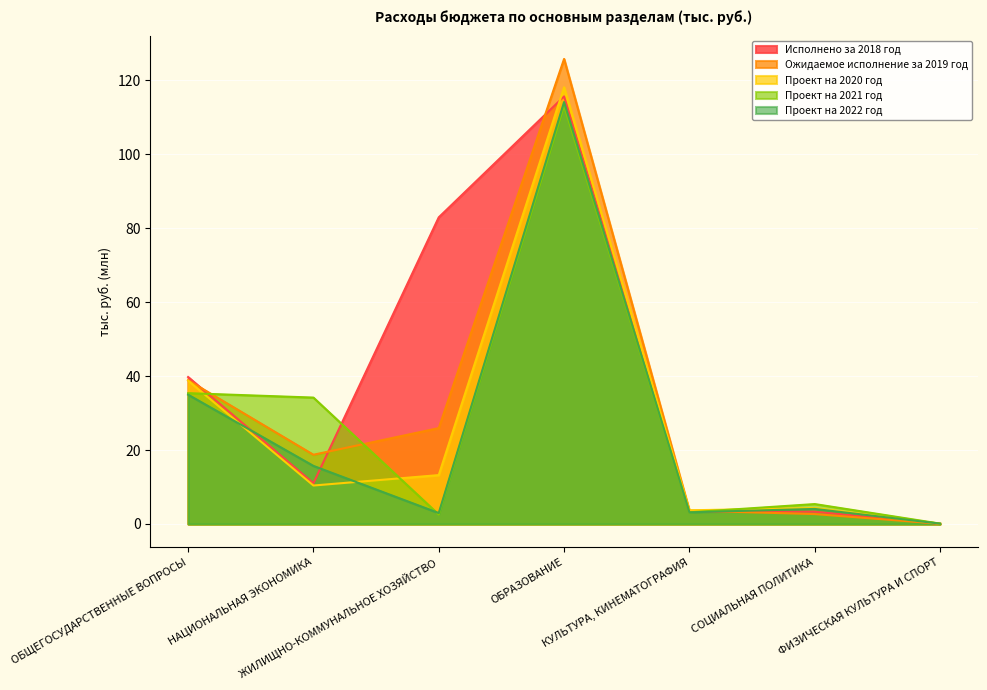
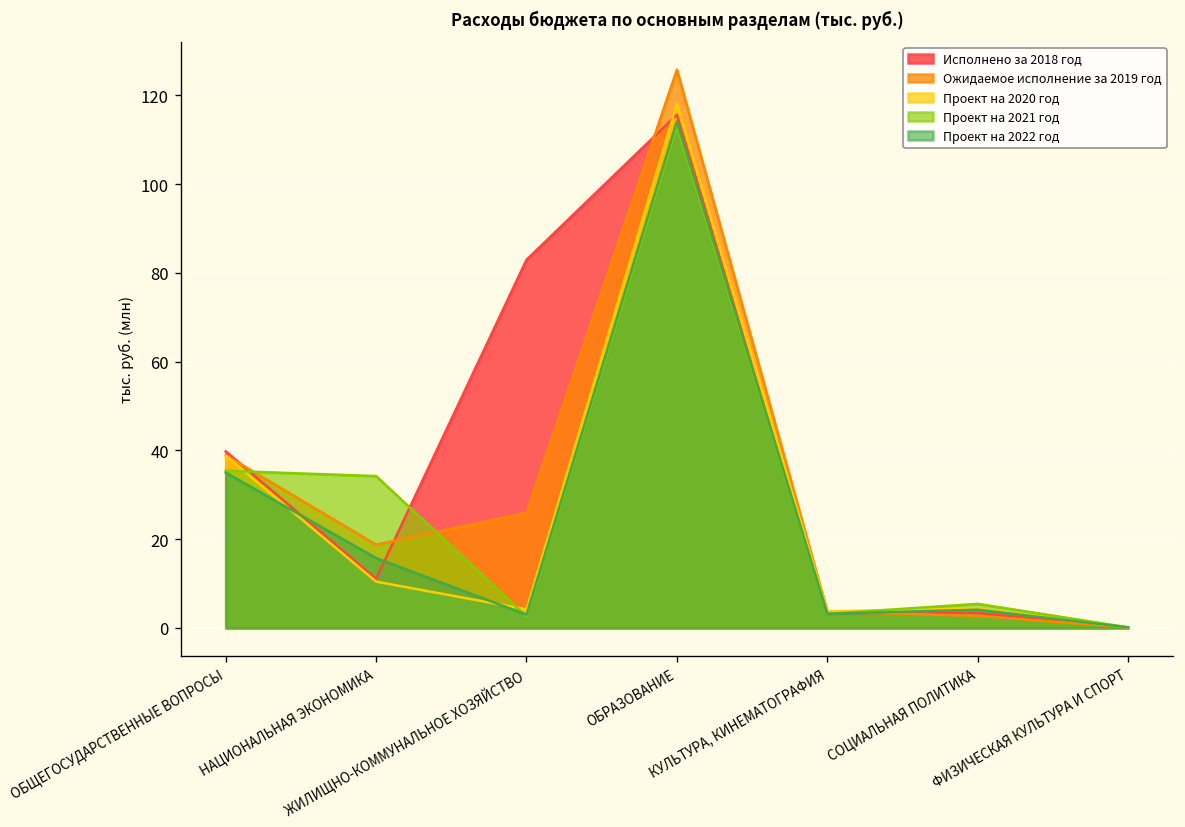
  {
    "Исполнено за 2018 год": {
      "ОБЩЕГОСУДАРСТВЕННЫЕ ВОПРОСЫ": 40,
      "ЖИЛИЩНО-КОММУНАЛЬНОЕ ХОЗЯЙСТВО": 83,
      "ОБРАЗОВАНИЕ": 116
    },
    "Ожидаемое исполнение за 2019 год": {
      "НАЦИОНАЛЬНАЯ ЭКОНОМИКА": 19,
      "ЖИЛИЩНО-КОММУНАЛЬНОЕ ХОЗЯЙСТВО": 26,
      "ОБРАЗОВАНИЕ": 126
    },
    "Проект на 2020 год": {
-     "ЖИЛИЩНО-КОММУНАЛЬНОЕ ХОЗЯЙСТВО": 13,
+     "ЖИЛИЩНО-КОММУНАЛЬНОЕ ХОЗЯЙСТВО": 4,
      "ОБРАЗОВАНИЕ": 118
    },
    "Проект на 2021 год": {
      "НАЦИОНАЛЬНАЯ ЭКОНОМИКА": 34,
      "ОБРАЗОВАНИЕ": 113,
      "СОЦИАЛЬНАЯ ПОЛИТИКА": 5
    },
    "Проект на 2022 год": {
      "НАЦИОНАЛЬНАЯ ЭКОНОМИКА": 16,
      "ОБРАЗОВАНИЕ": 114
    }
  }
